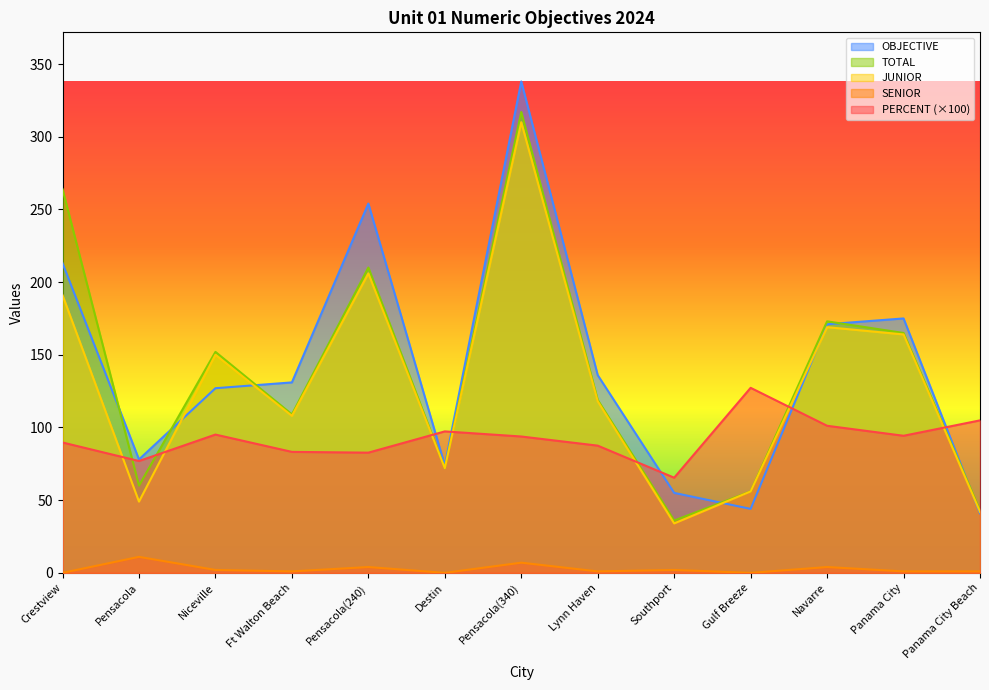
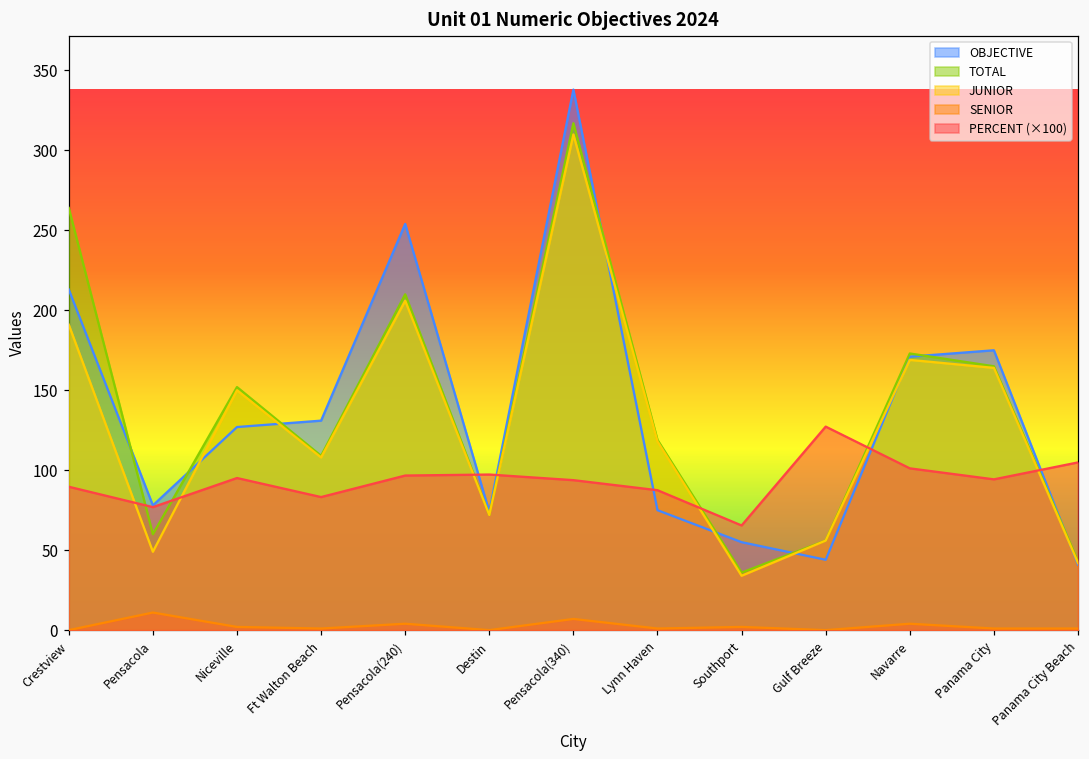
  {
    "OBJECTIVE": {
      "Crestview": 213,
      "Niceville": 127,
      "Ft Walton Beach": 131,
      "Pensacola(240)": 254,
      "Destin": 74,
      "Pensacola(340)": 338,
-     "Lynn Haven": 136,
+     "Lynn Haven": 75,
      "Southport": 55,
      "Gulf Breeze": 44,
      "Navarre": 171,
      "Panama City": 175
    },
    "TOTAL": {
      "Crestview": 264,
      "Pensacola": 60,
      "Niceville": 152,
      "Pensacola(240)": 210,
      "Pensacola(340)": 317,
      "Southport": 36,
      "Navarre": 173
    },
    "PERCENT (×100)": {
      "Crestview": 90,
      "Niceville": 95,
      "Ft Walton Beach": 83,
-     "Pensacola(240)": 83,
+     "Pensacola(240)": 97,
      "Destin": 97,
      "Pensacola(340)": 94,
      "Lynn Haven": 88,
      "Southport": 65,
      "Gulf Breeze": 127,
      "Navarre": 101,
      "Panama City": 94,
      "Panama City Beach": 105
    }
  }
